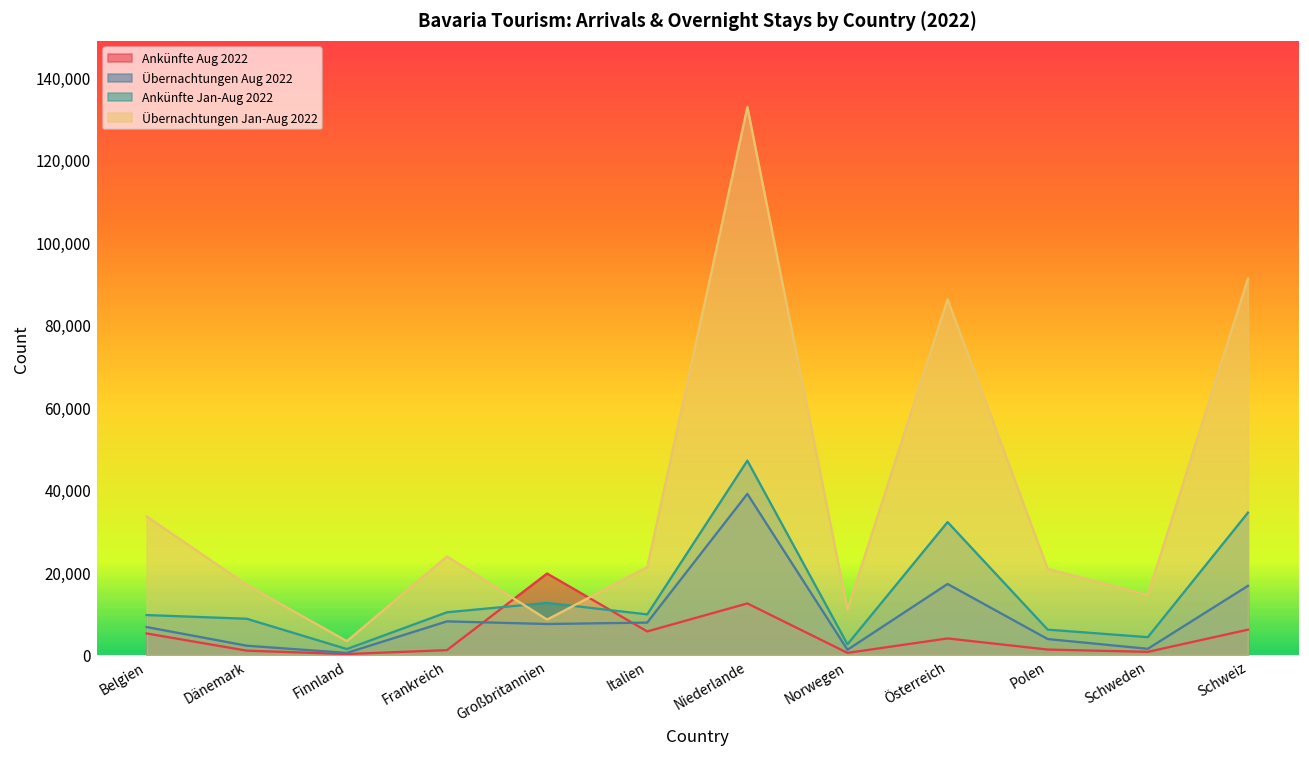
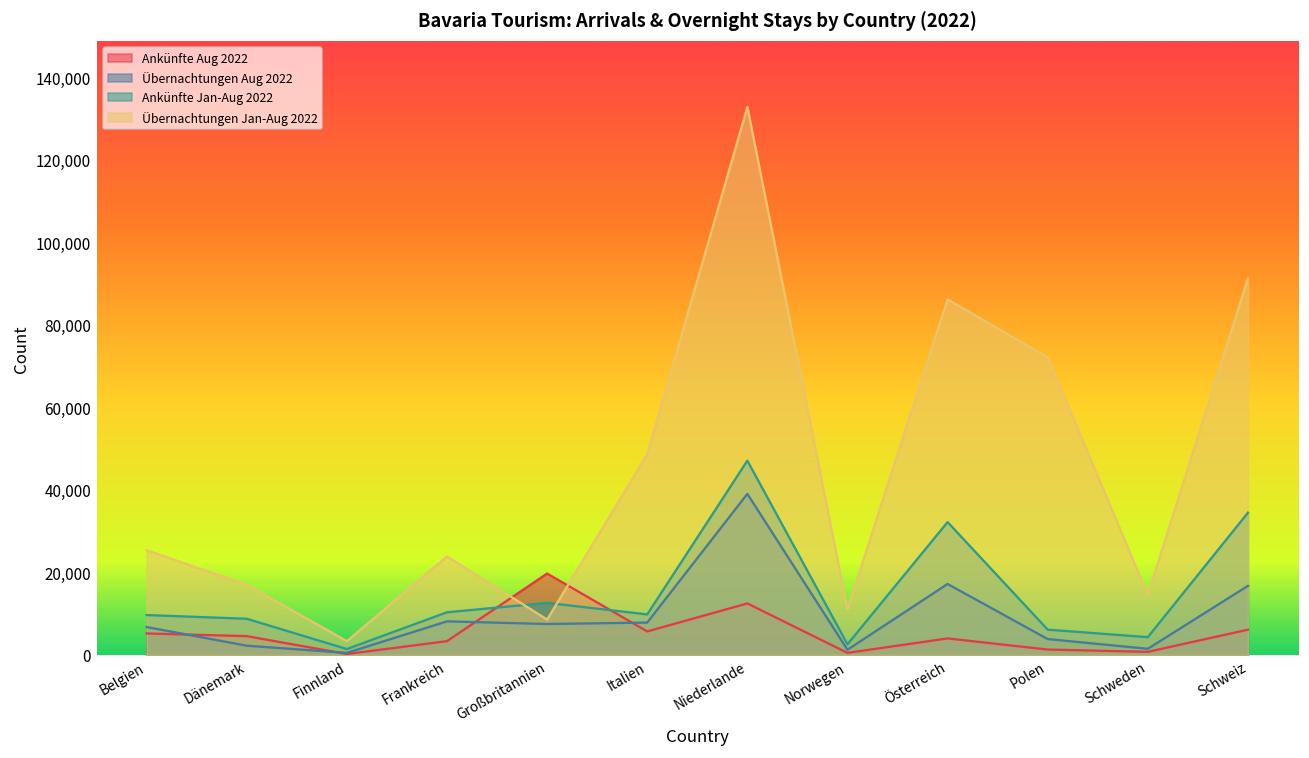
  {
    "Ankünfte Aug 2022": {
      "Belgien": "5,000",
-     "Dänemark": "1,000",
-     "Frankreich": "1,000",
+     "Dänemark": "5,000",
+     "Frankreich": "3,000",
      "Großbritannien": "20,000",
      "Italien": "6,000",
      "Niederlande": "12,000",
      "Norwegen": "1,000",
      "Österreich": "4,000",
      "Polen": "1,000",
      "Schweden": "1,000",
      "Schweiz": "6,000"
    },
    "Übernachtungen Jan-Aug 2022": {
-     "Belgien": "34,000",
+     "Belgien": "25,000",
      "Dänemark": "17,000",
      "Finnland": "3,000",
      "Frankreich": "24,000",
      "Großbritannien": "9,000",
-     "Italien": "21,000",
+     "Italien": "49,000",
      "Niederlande": "133,000",
      "Norwegen": "11,000",
      "Österreich": "86,000",
-     "Polen": "21,000",
+     "Polen": "72,000",
      "Schweden": "15,000",
      "Schweiz": "91,000"
    }
  }
